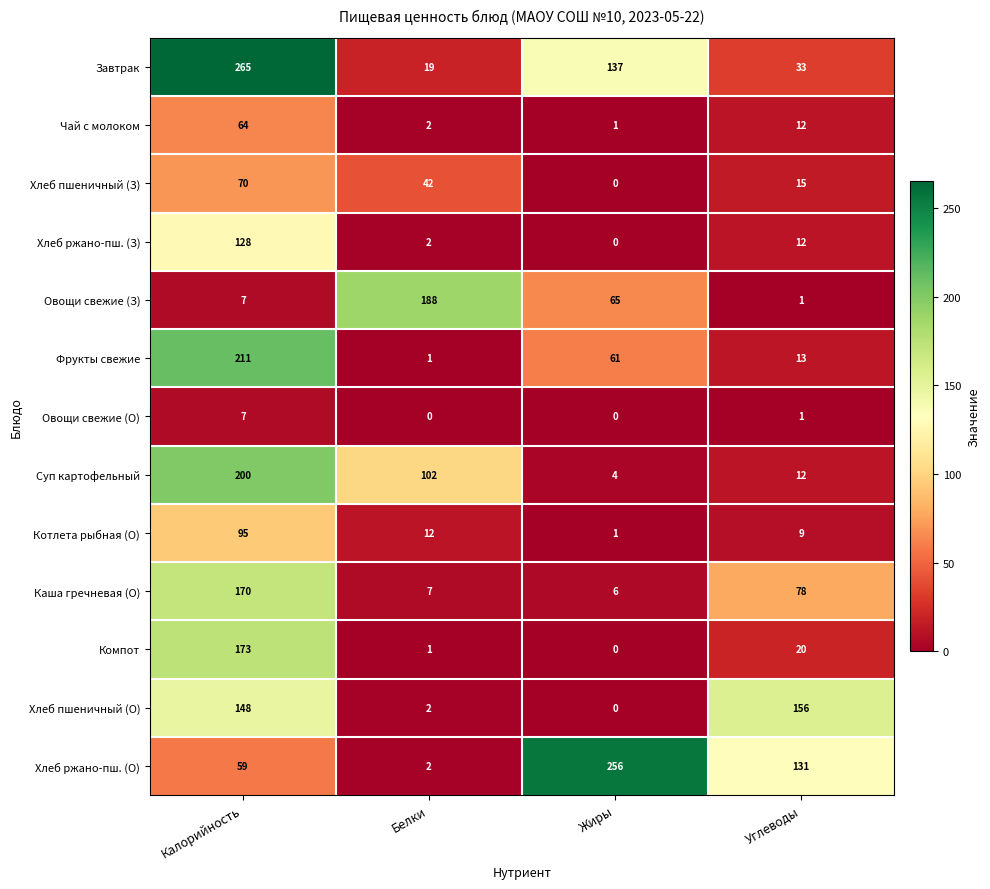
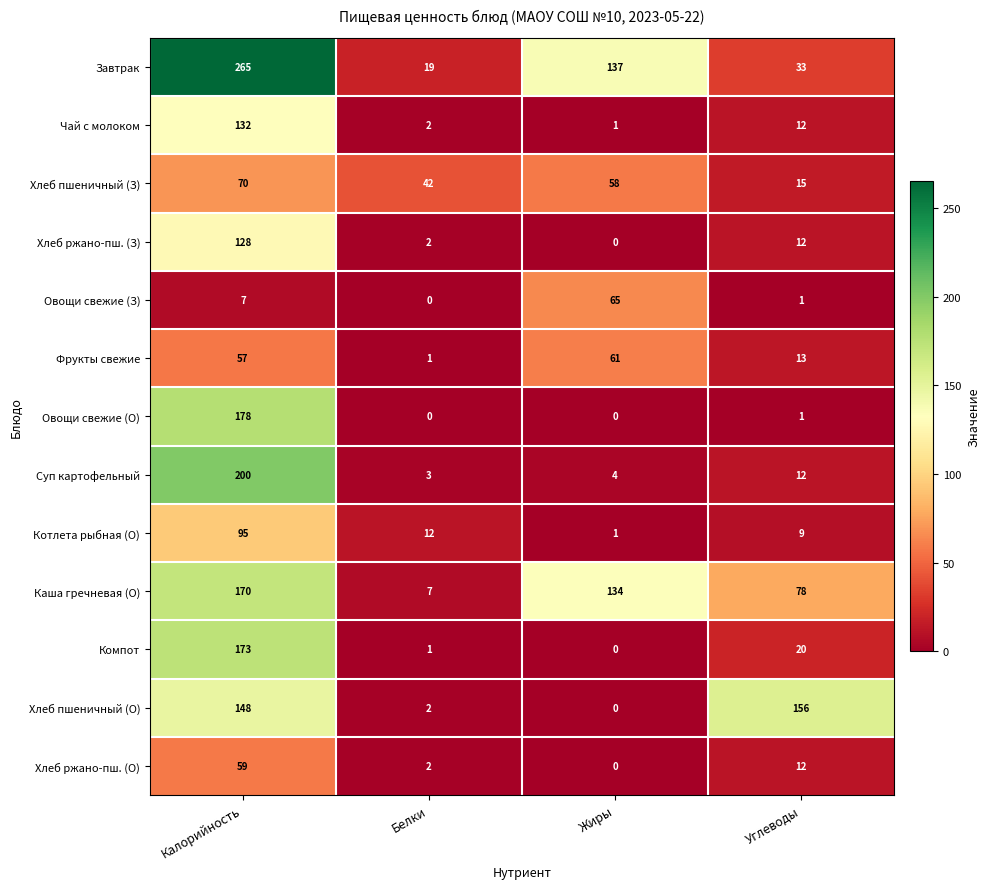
  {
    "Завтрак": {
      "Калорийность": 265,
      "Белки": 19,
      "Жиры": 137,
      "Углеводы": 33
    },
    "Чай с молоком": {
-     "Калорийность": 64,
+     "Калорийность": 132,
      "Белки": 2,
      "Жиры": 1,
      "Углеводы": 12
    },
    "Хлеб пшеничный (З)": {
      "Калорийность": 70,
      "Белки": 42,
-     "Жиры": 0,
+     "Жиры": 58,
      "Углеводы": 15
    },
    "Хлеб ржано-пш. (З)": {
      "Калорийность": 128,
      "Белки": 2,
      "Жиры": 0,
      "Углеводы": 12
    },
    "Овощи свежие (З)": {
      "Калорийность": 7,
-     "Белки": 188,
+     "Белки": 0,
      "Жиры": 65,
      "Углеводы": 1
    },
    "Фрукты свежие": {
-     "Калорийность": 211,
+     "Калорийность": 57,
      "Белки": 1,
      "Жиры": 61,
      "Углеводы": 13
    },
    "Овощи свежие (О)": {
-     "Калорийность": 7,
+     "Калорийность": 178,
      "Белки": 0,
      "Жиры": 0,
      "Углеводы": 1
    },
    "Суп картофельный": {
      "Калорийность": 200,
-     "Белки": 102,
+     "Белки": 3,
      "Жиры": 4,
      "Углеводы": 12
    },
    "Котлета рыбная (О)": {
      "Калорийность": 95,
      "Белки": 12,
      "Жиры": 1,
      "Углеводы": 9
    },
    "Каша гречневая (О)": {
      "Калорийность": 170,
      "Белки": 7,
-     "Жиры": 6,
+     "Жиры": 134,
      "Углеводы": 78
    },
    "Компот": {
      "Калорийность": 173,
      "Белки": 1,
      "Жиры": 0,
      "Углеводы": 20
    },
    "Хлеб пшеничный (О)": {
      "Калорийность": 148,
      "Белки": 2,
      "Жиры": 0,
      "Углеводы": 156
    },
    "Хлеб ржано-пш. (О)": {
      "Калорийность": 59,
      "Белки": 2,
-     "Жиры": 256,
-     "Углеводы": 131
+     "Жиры": 0,
+     "Углеводы": 12
    }
  }
